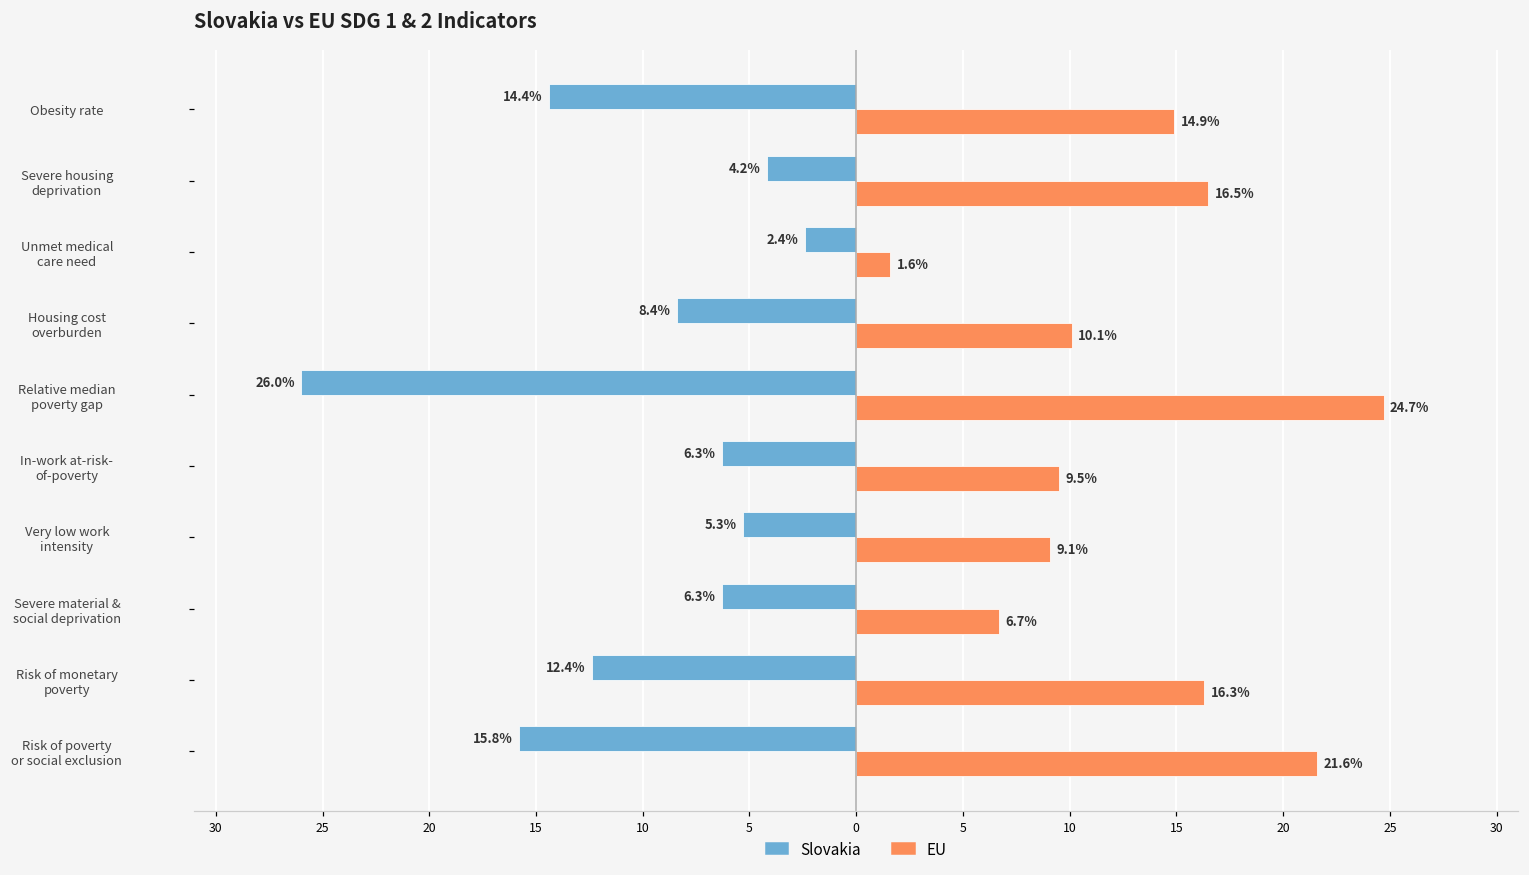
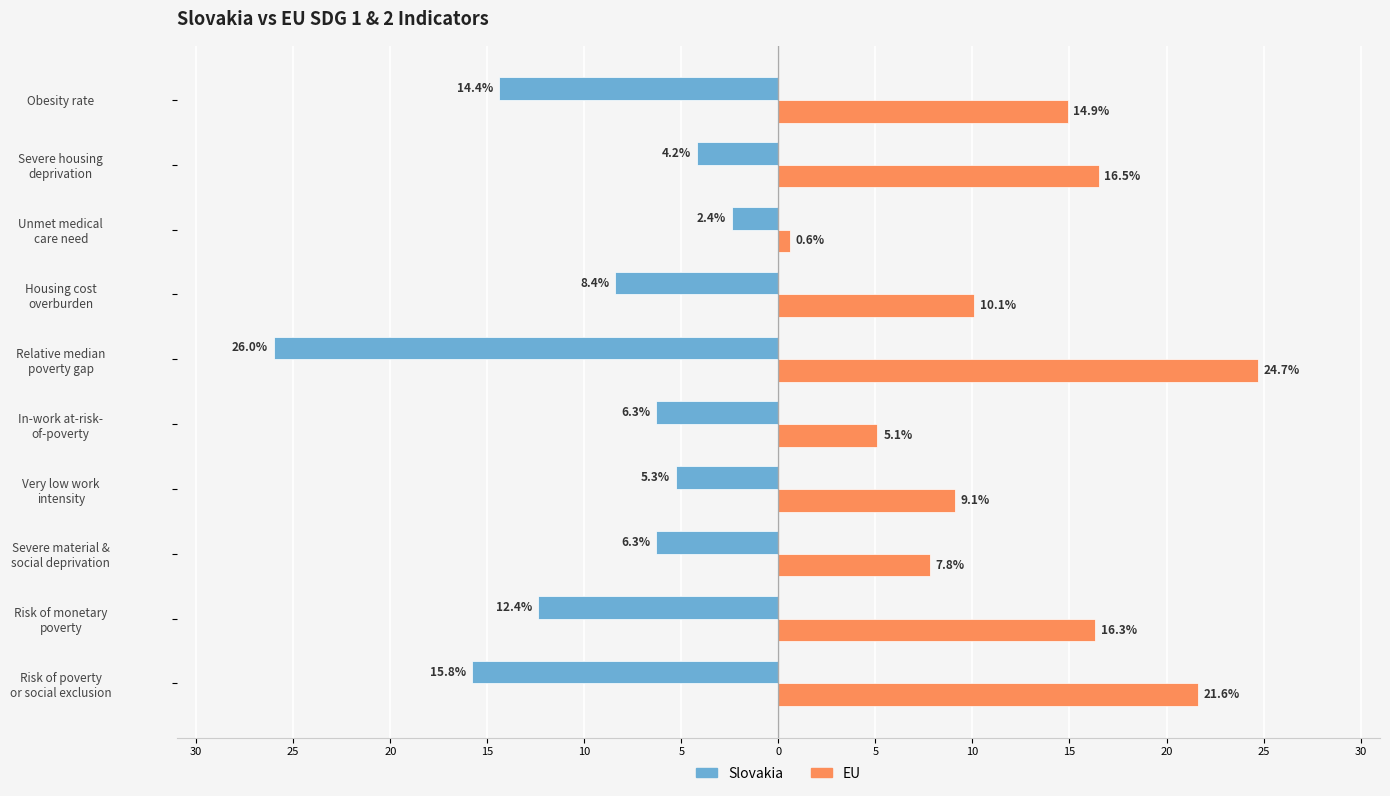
  {
    "EU": {
      "Obesity rate": "14.9%",
      "Severe housing deprivation": "16.5%",
-     "Unmet medical care need": "1.6%",
+     "Unmet medical care need": "0.6%",
      "Housing cost overburden": "10.1%",
      "Relative median poverty gap": "24.7%",
-     "In-work at-risk- of-poverty": "9.5%",
+     "In-work at-risk- of-poverty": "5.1%",
      "Very low work intensity": "9.1%",
-     "Severe material & social deprivation": "6.7%",
+     "Severe material & social deprivation": "7.8%",
      "Risk of monetary poverty": "16.3%",
      "Risk of poverty or social exclusion": "21.6%"
    }
  }
